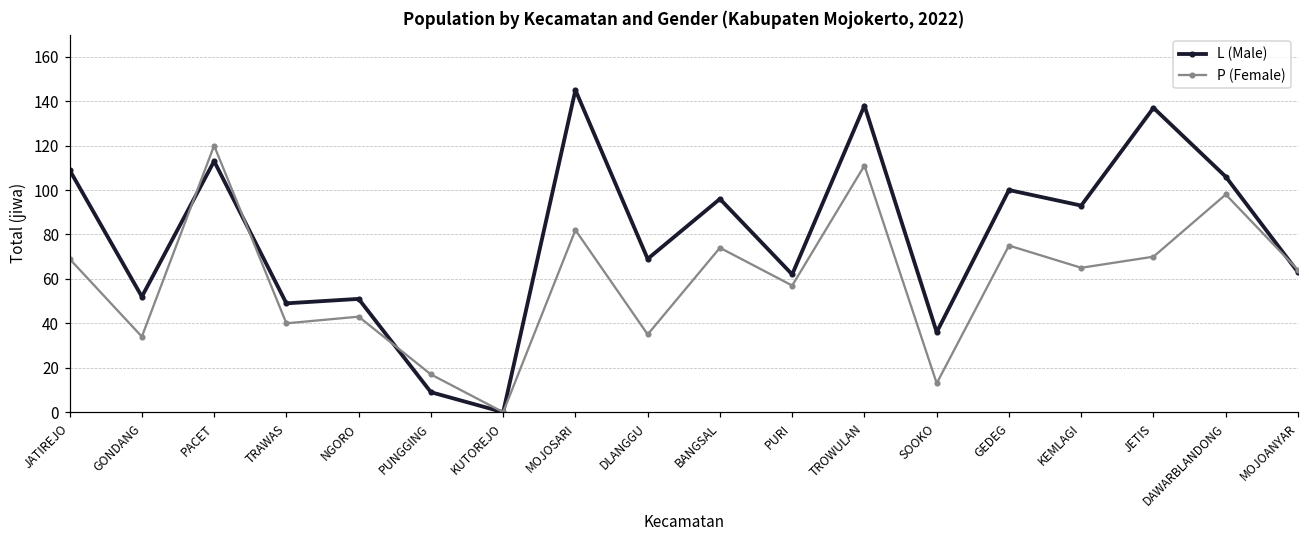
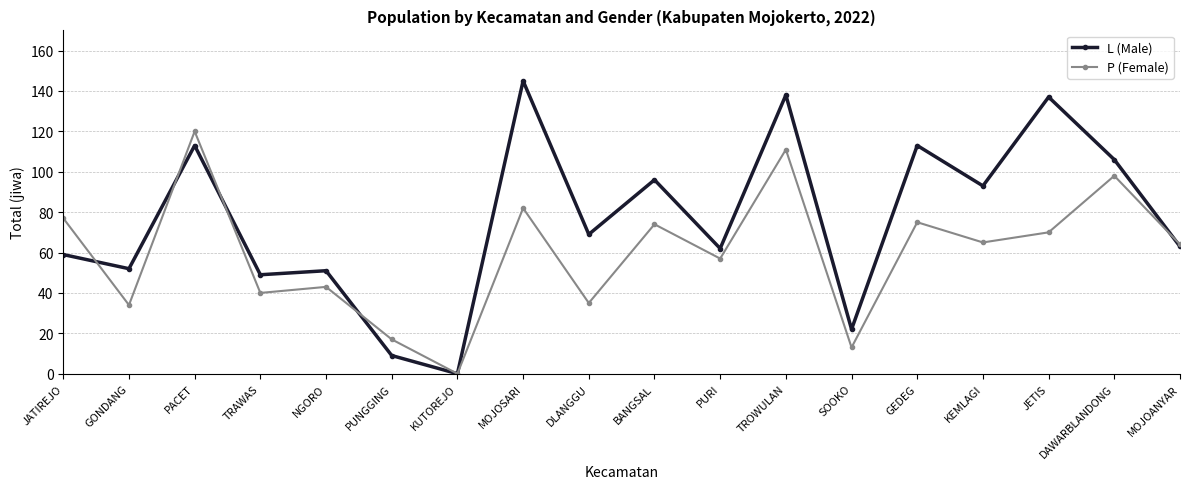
  {
    "L (Male)": {
-     "JATIREJO": 109,
+     "JATIREJO": 59,
      "GONDANG": 52,
      "PACET": 113,
      "TRAWAS": 49,
      "NGORO": 51,
      "PUNGGING": 9,
      "MOJOSARI": 145,
      "DLANGGU": 69,
      "BANGSAL": 96,
      "PURI": 62,
      "TROWULAN": 138,
-     "SOOKO": 36,
-     "GEDEG": 100,
+     "SOOKO": 22,
+     "GEDEG": 113,
      "KEMLAGI": 93,
      "JETIS": 137,
      "DAWARBLANDONG": 106
    },
    "P (Female)": {
-     "JATIREJO": 69,
+     "JATIREJO": 77,
      "GONDANG": 34,
      "PACET": 120,
      "TRAWAS": 40,
      "NGORO": 43,
      "PUNGGING": 17,
      "MOJOSARI": 82,
      "DLANGGU": 35,
      "BANGSAL": 74,
      "PURI": 57,
      "TROWULAN": 111,
      "SOOKO": 13,
      "GEDEG": 75,
      "KEMLAGI": 65,
      "JETIS": 70,
      "DAWARBLANDONG": 98
    }
  }
